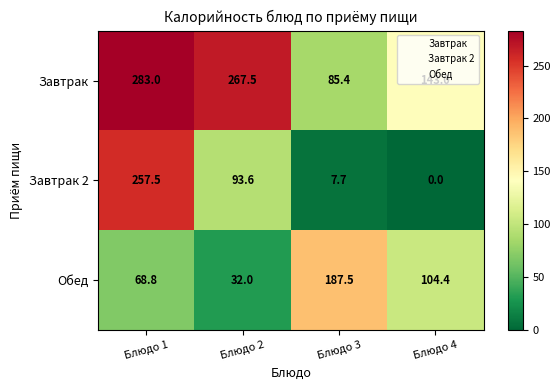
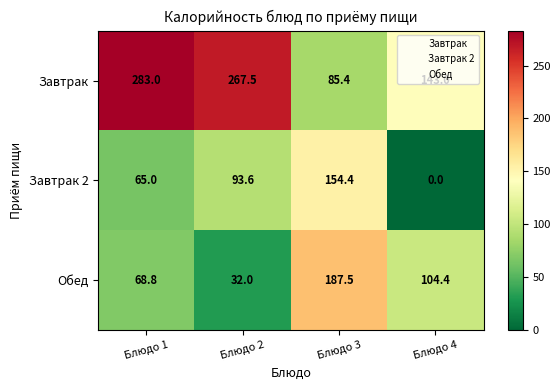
  {
    "Завтрак": {
      "Блюдо 1": 283.0,
      "Блюдо 2": 267.5,
      "Блюдо 3": 85.4
    },
    "Завтрак 2": {
-     "Блюдо 1": 257.5,
+     "Блюдо 1": 65.0,
      "Блюдо 2": 93.6,
-     "Блюдо 3": 7.7,
+     "Блюдо 3": 154.4,
      "Блюдо 4": 0.0
    },
    "Обед": {
      "Блюдо 1": 68.8,
      "Блюдо 2": 32.0,
      "Блюдо 3": 187.5,
      "Блюдо 4": 104.4
    }
  }
